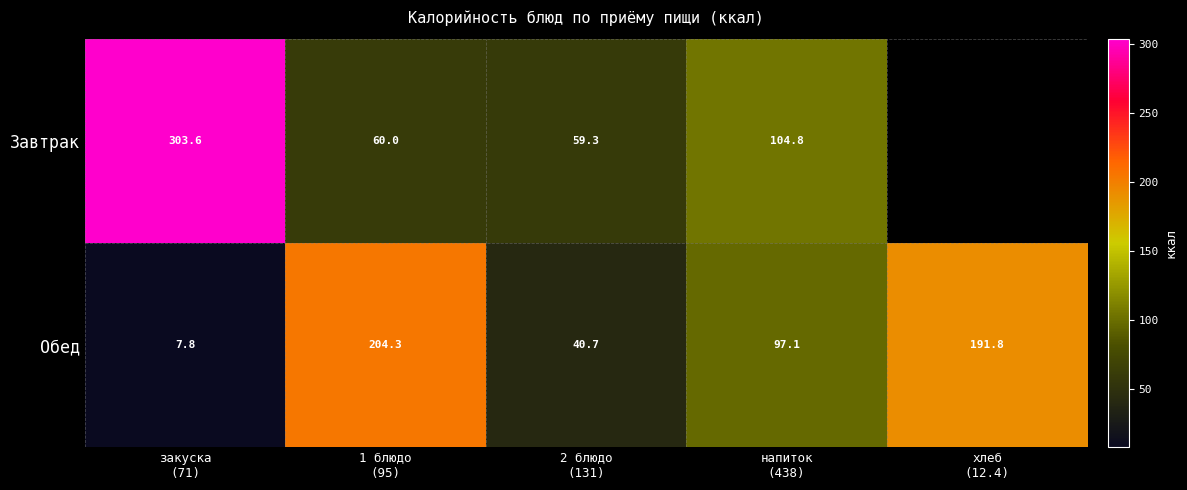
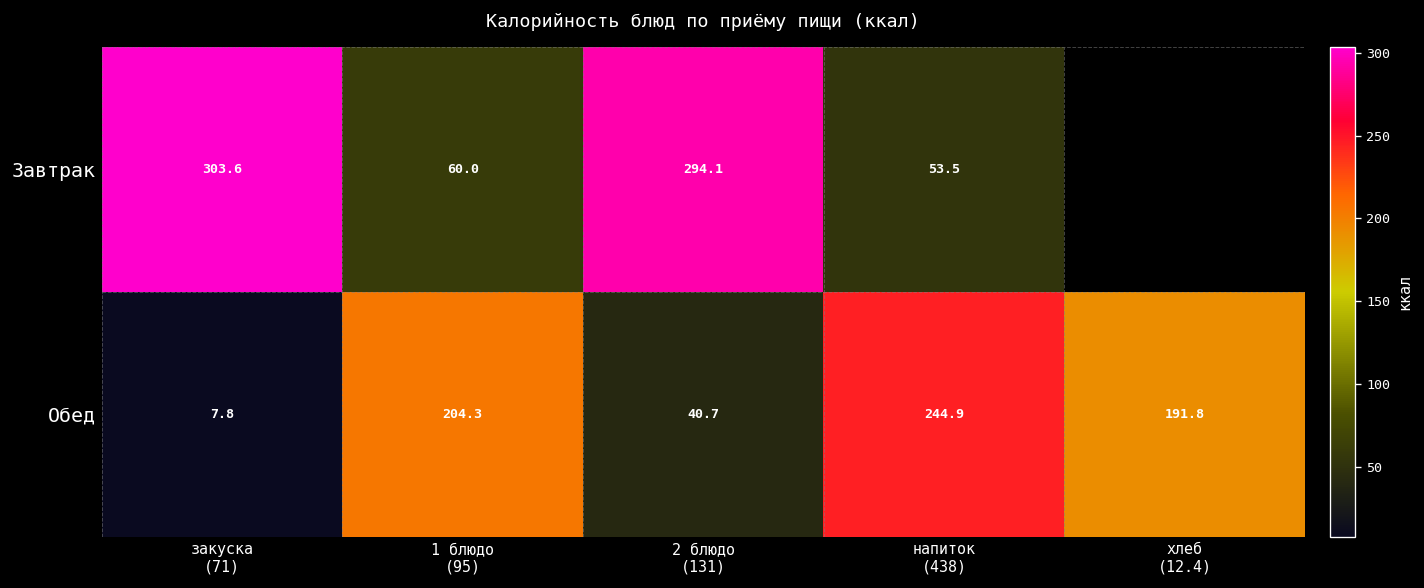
  {
    "Завтрак": {
      "закуска (71)": 303.6,
      "1 блюдо (95)": 60.0,
-     "2 блюдо (131)": 59.3,
-     "напиток (438)": 104.8
+     "2 блюдо (131)": 294.1,
+     "напиток (438)": 53.5
    },
    "Обед": {
      "закуска (71)": 7.8,
      "1 блюдо (95)": 204.3,
      "2 блюдо (131)": 40.7,
-     "напиток (438)": 97.1,
+     "напиток (438)": 244.9,
      "хлеб (12.4)": 191.8
    }
  }
